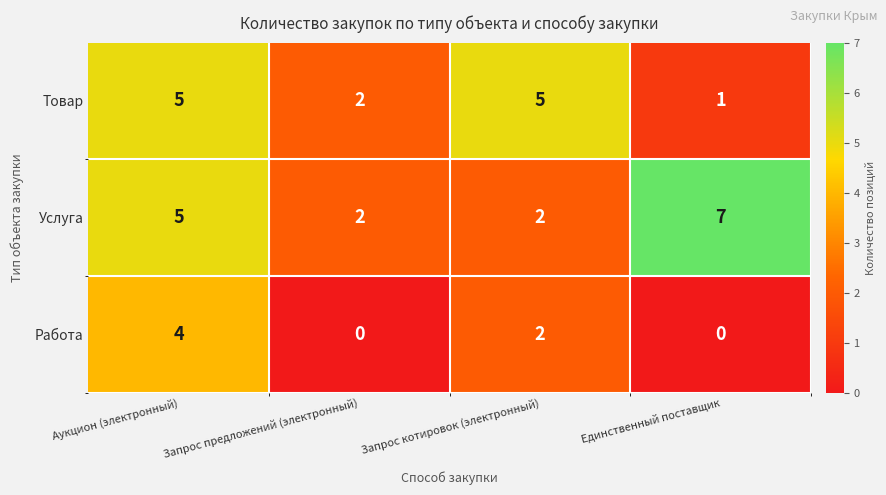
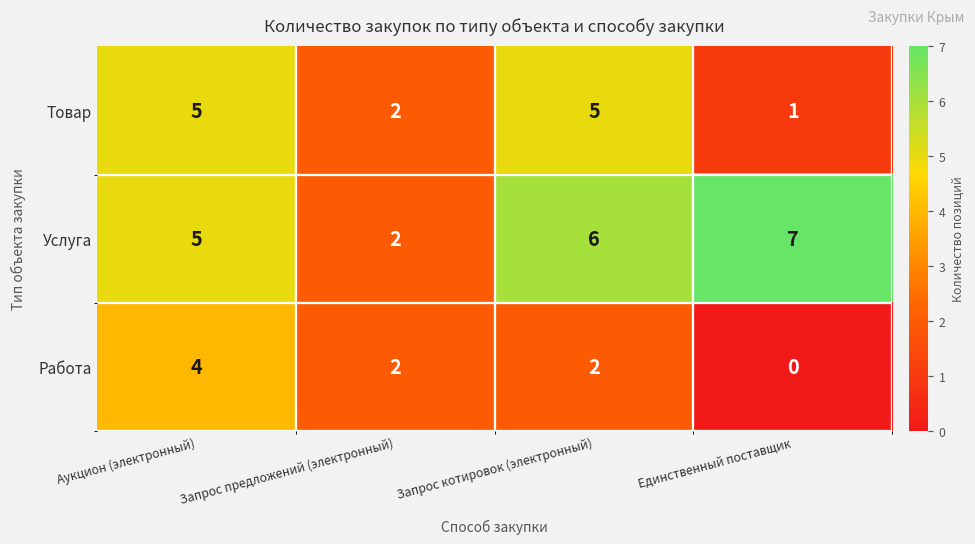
  {
    "Товар": {
      "Аукцион (электронный)": 5,
      "Запрос предложений (электронный)": 2,
      "Запрос котировок (электронный)": 5,
      "Единственный поставщик": 1
    },
    "Услуга": {
      "Аукцион (электронный)": 5,
      "Запрос предложений (электронный)": 2,
-     "Запрос котировок (электронный)": 2,
+     "Запрос котировок (электронный)": 6,
      "Единственный поставщик": 7
    },
    "Работа": {
      "Аукцион (электронный)": 4,
-     "Запрос предложений (электронный)": 0,
+     "Запрос предложений (электронный)": 2,
      "Запрос котировок (электронный)": 2,
      "Единственный поставщик": 0
    }
  }
